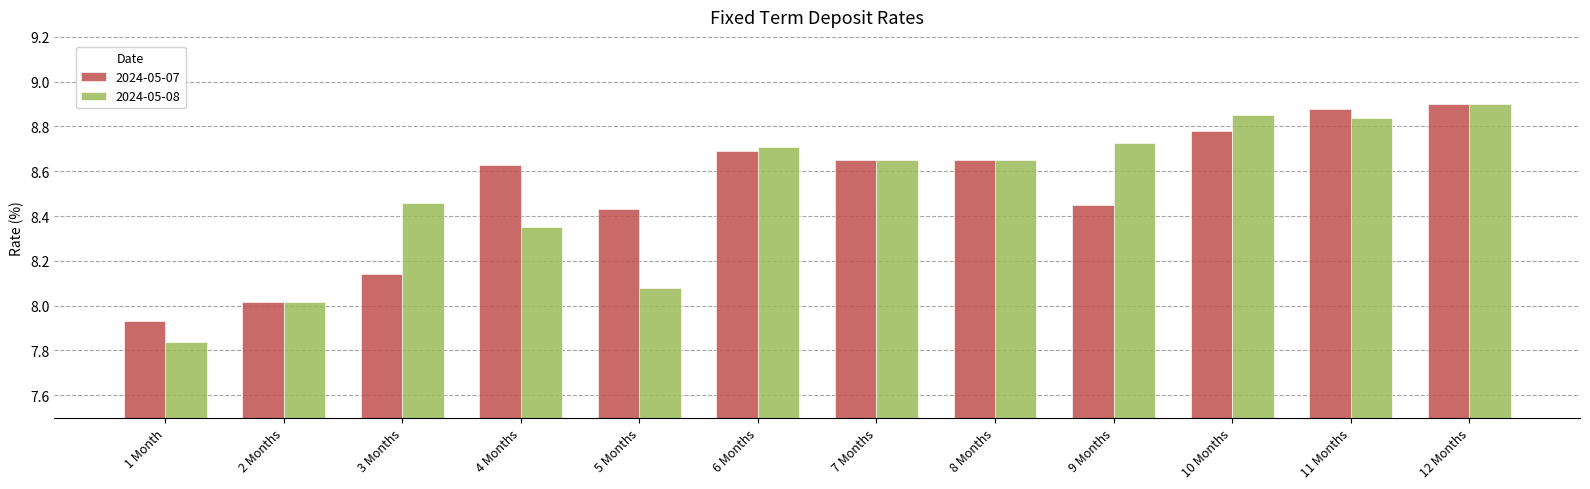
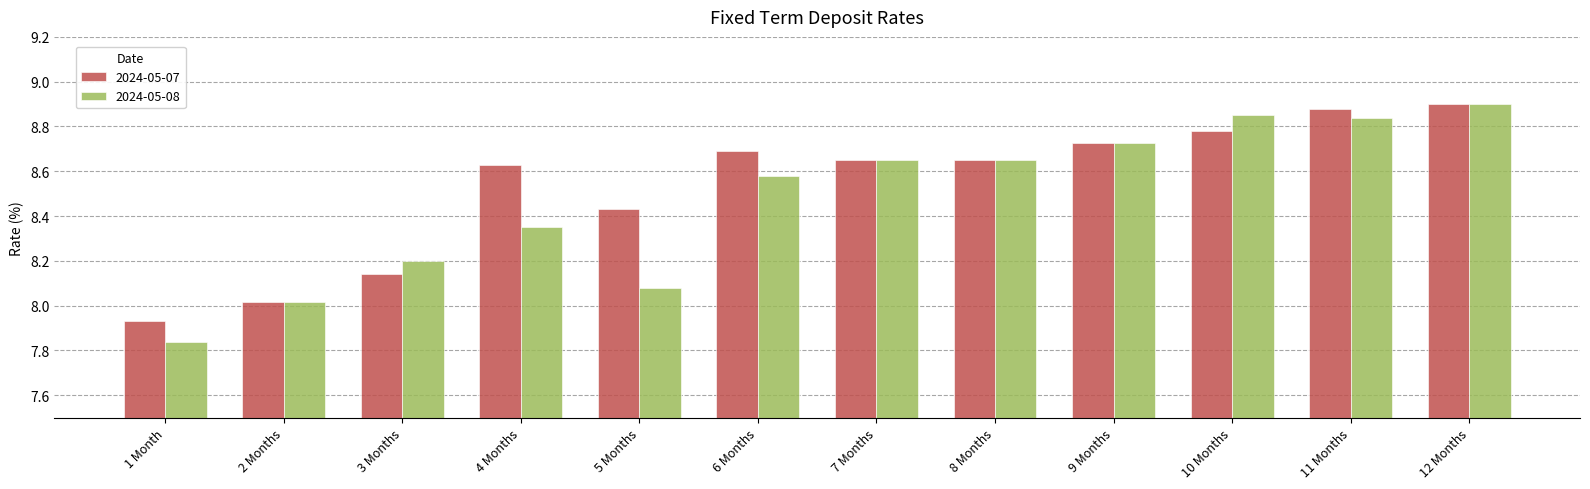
  {
    "2024-05-07": {
      "1 Month": 7.93,
      "2 Months": 8.02,
      "3 Months": 8.14,
      "4 Months": 8.63,
      "5 Months": 8.43,
      "6 Months": 8.69,
      "7 Months": 8.65,
      "8 Months": 8.65,
-     "9 Months": 8.45,
+     "9 Months": 8.73,
      "10 Months": 8.78,
      "11 Months": 8.88,
      "12 Months": 8.90
    },
    "2024-05-08": {
      "1 Month": 7.84,
      "2 Months": 8.02,
-     "3 Months": 8.46,
+     "3 Months": 8.20,
      "4 Months": 8.35,
      "5 Months": 8.08,
-     "6 Months": 8.71,
+     "6 Months": 8.58,
      "7 Months": 8.65,
      "8 Months": 8.65,
      "9 Months": 8.73,
      "10 Months": 8.85,
      "11 Months": 8.84,
      "12 Months": 8.90
    }
  }
